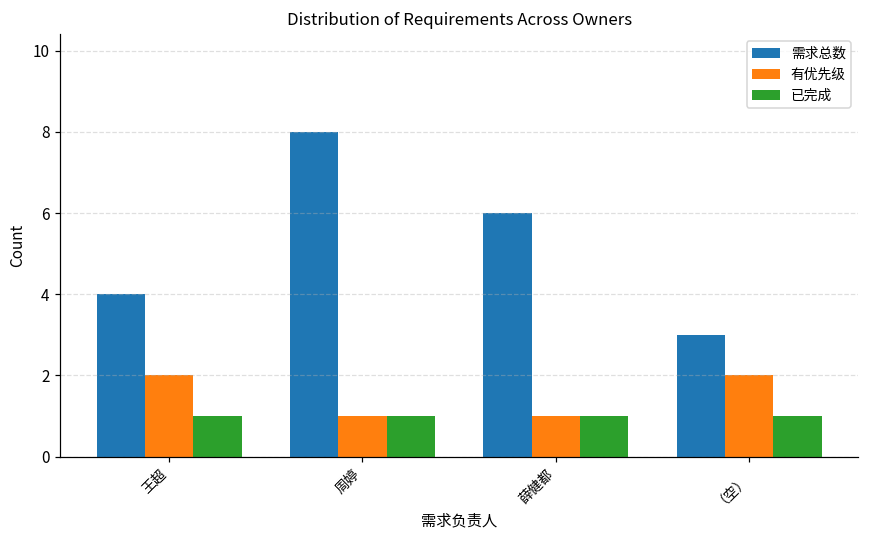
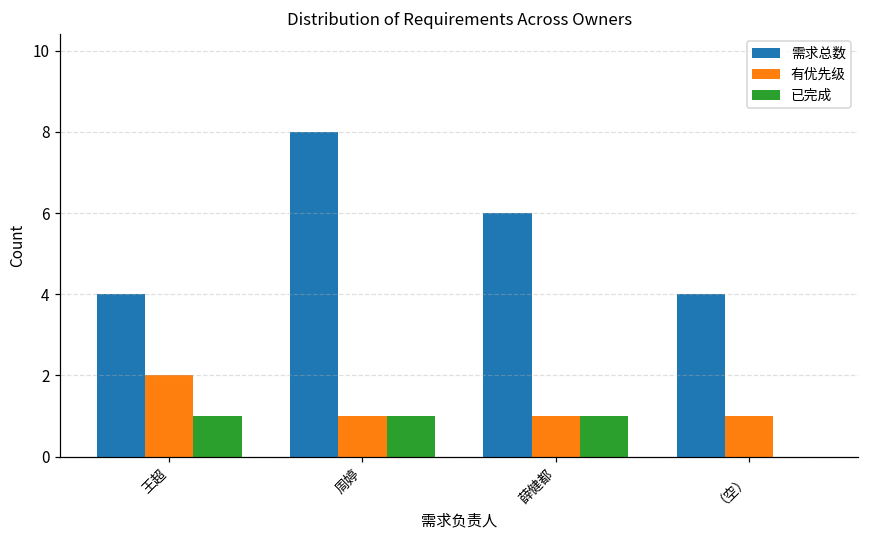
  {
    "需求总数": {
      "王超": 4,
      "周婷": 8,
      "薛健都": 6,
-     "（空）": 3
+     "（空）": 4
    },
    "有优先级": {
      "王超": 2,
      "周婷": 1,
      "薛健都": 1,
-     "（空）": 2
+     "（空）": 1
    },
    "已完成": {
      "王超": 1,
      "周婷": 1,
      "薛健都": 1,
-     "（空）": 1
+     "（空）": 0
    }
  }
